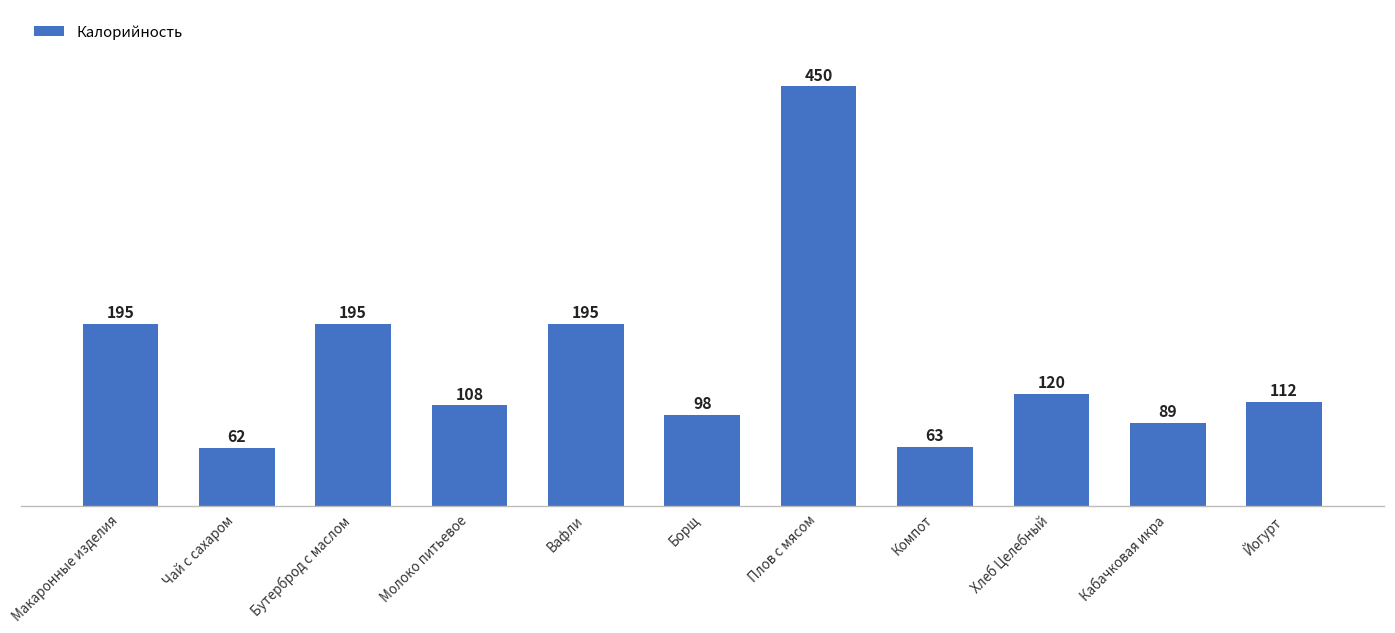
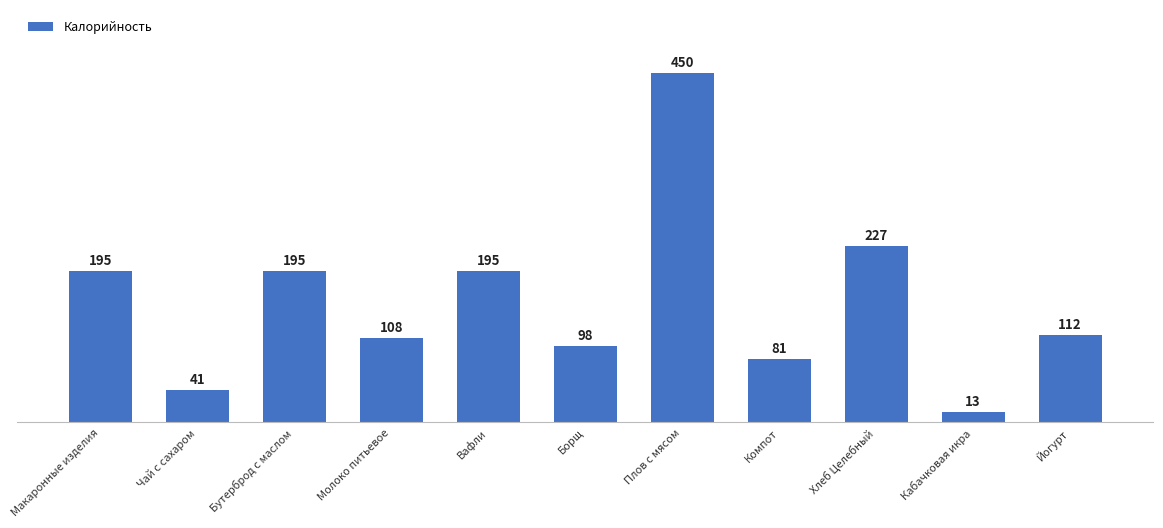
  {
    "Макаронные изделия": 195,
-   "Чай с сахаром": 62,
+   "Чай с сахаром": 41,
    "Бутерброд с маслом": 195,
    "Молоко питьевое": 108,
    "Вафли": 195,
    "Борщ": 98,
    "Плов с мясом": 450,
-   "Компот": 63,
-   "Хлеб Целебный": 120,
-   "Кабачковая икра": 89,
+   "Компот": 81,
+   "Хлеб Целебный": 227,
+   "Кабачковая икра": 13,
    "Йогурт": 112
  }
